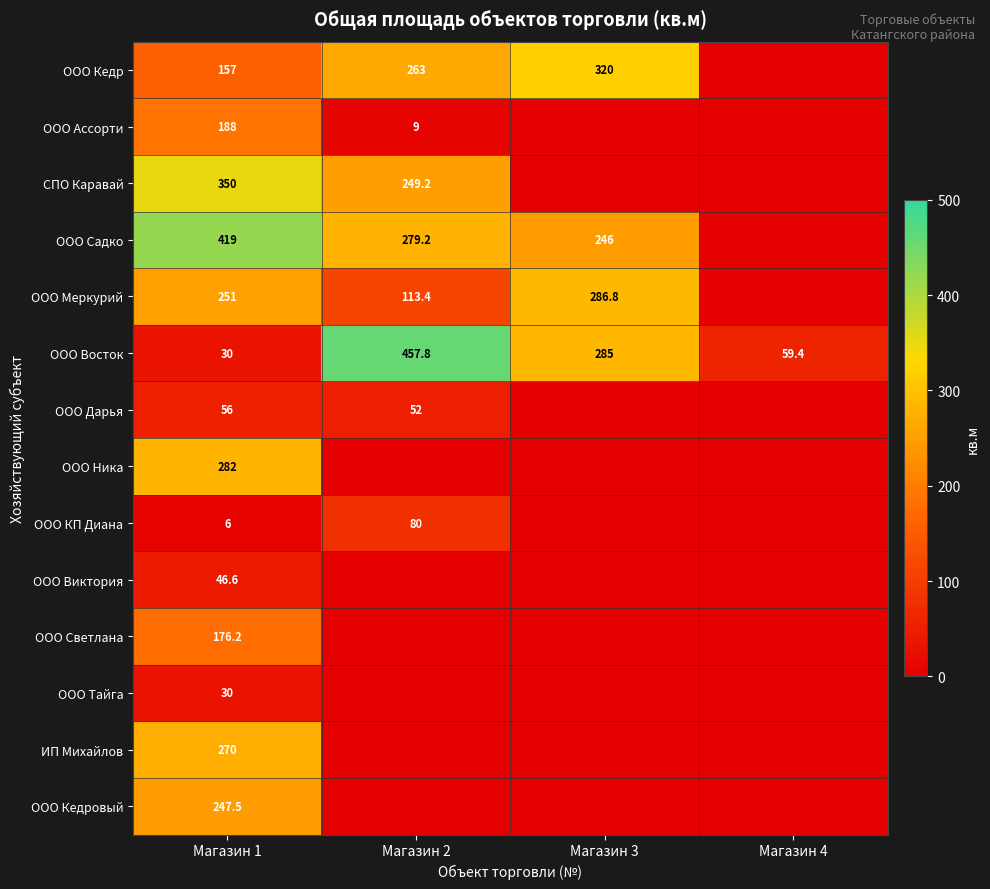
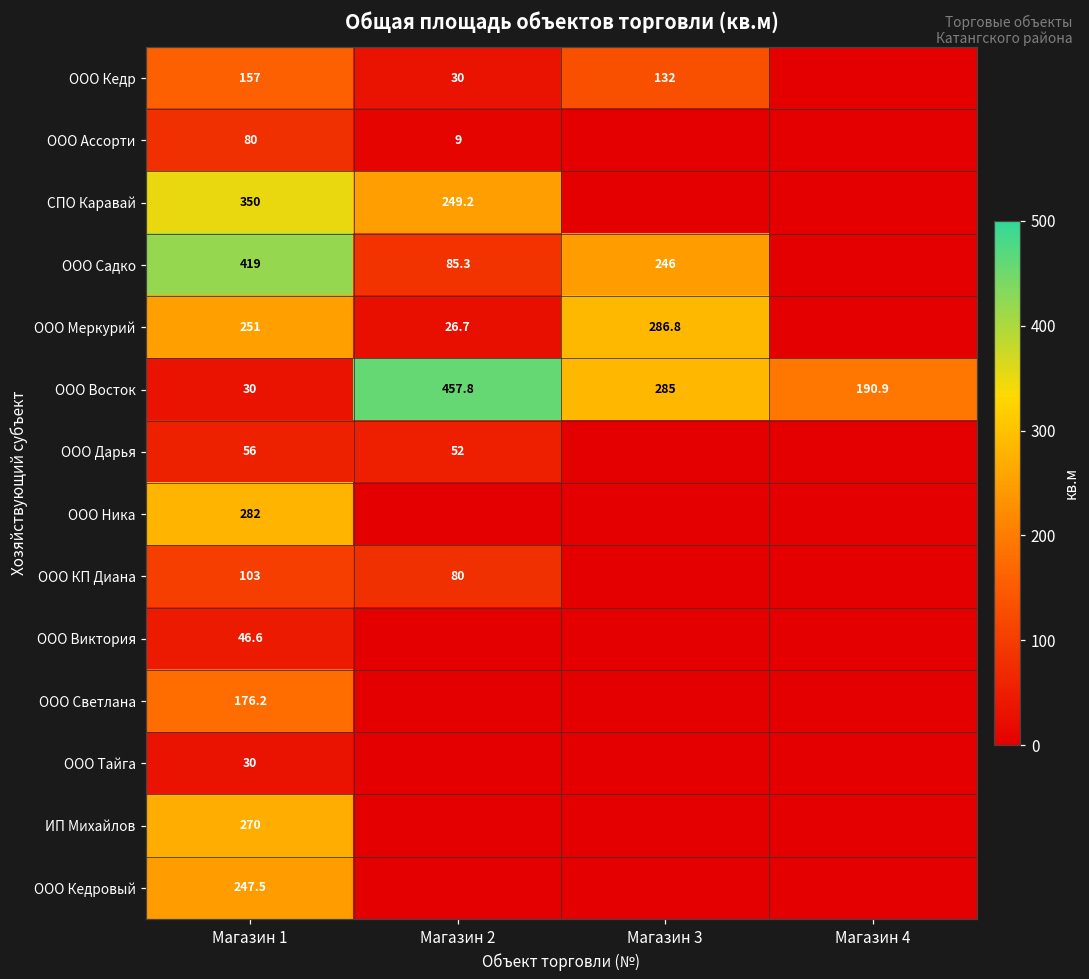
  {
    "ООО Кедр": {
      "Магазин 1": 157,
-     "Магазин 2": 263,
-     "Магазин 3": 320
+     "Магазин 2": 30,
+     "Магазин 3": 132
    },
    "ООО Ассорти": {
-     "Магазин 1": 188,
+     "Магазин 1": 80,
      "Магазин 2": 9
    },
    "СПО Каравай": {
      "Магазин 1": 350,
      "Магазин 2": 249.2
    },
    "ООО Садко": {
      "Магазин 1": 419,
-     "Магазин 2": 279.2,
+     "Магазин 2": 85.3,
      "Магазин 3": 246
    },
    "ООО Меркурий": {
      "Магазин 1": 251,
-     "Магазин 2": 113.4,
+     "Магазин 2": 26.7,
      "Магазин 3": 286.8
    },
    "ООО Восток": {
      "Магазин 1": 30,
      "Магазин 2": 457.8,
      "Магазин 3": 285,
-     "Магазин 4": 59.4
+     "Магазин 4": 190.9
    },
    "ООО Дарья": {
      "Магазин 1": 56,
      "Магазин 2": 52
    },
    "ООО Ника": {
      "Магазин 1": 282
    },
    "ООО КП Диана": {
-     "Магазин 1": 6,
+     "Магазин 1": 103,
      "Магазин 2": 80
    },
    "ООО Виктория": {
      "Магазин 1": 46.6
    },
    "ООО Светлана": {
      "Магазин 1": 176.2
    },
    "ООО Тайга": {
      "Магазин 1": 30
    },
    "ИП Михайлов": {
      "Магазин 1": 270
    },
    "ООО Кедровый": {
      "Магазин 1": 247.5
    }
  }
